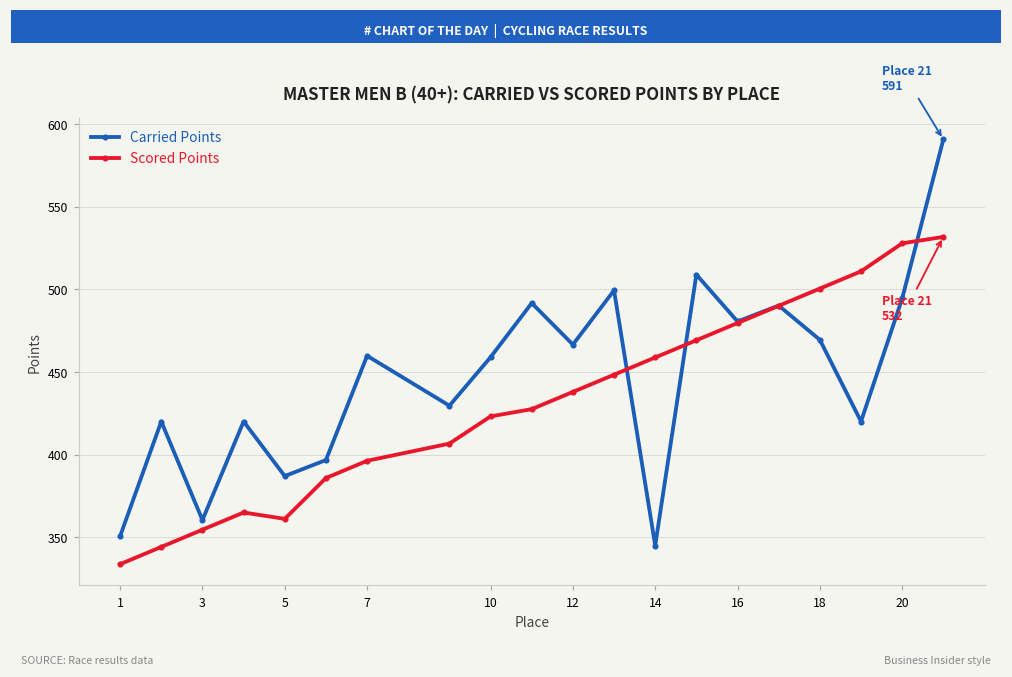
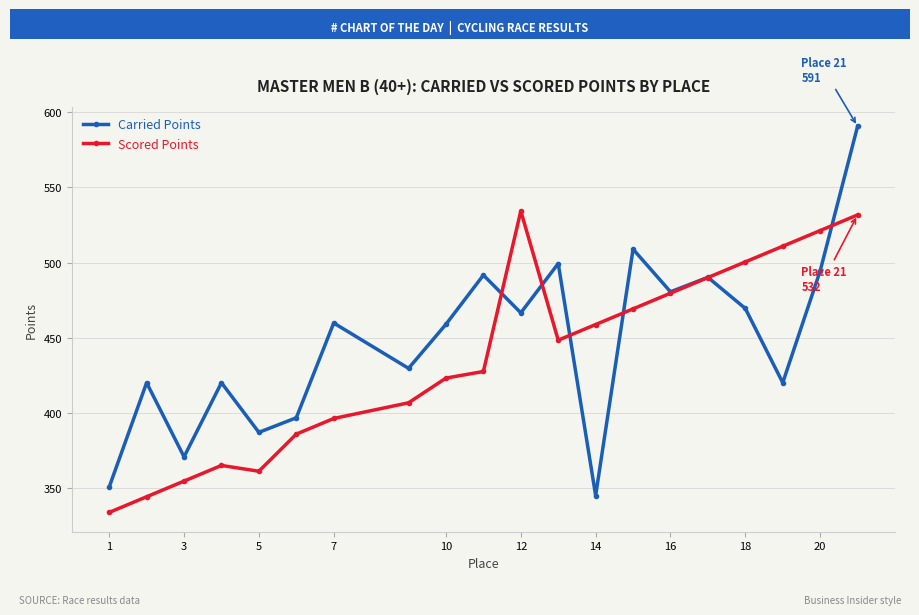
  {
    "Carried Points": {
      "1": 351,
-     "3": 360,
+     "3": 371,
      "5": 387,
      "7": 460,
      "10": 459,
      "12": 467,
      "14": 345,
      "18": 469
    },
    "Scored Points": {
      "1": 334,
      "3": 355,
      "5": 361,
      "7": 396,
      "10": 423,
-     "12": 438,
+     "12": 534,
      "14": 459,
      "18": 500,
-     "20": 528
+     "20": 521
    }
  }
